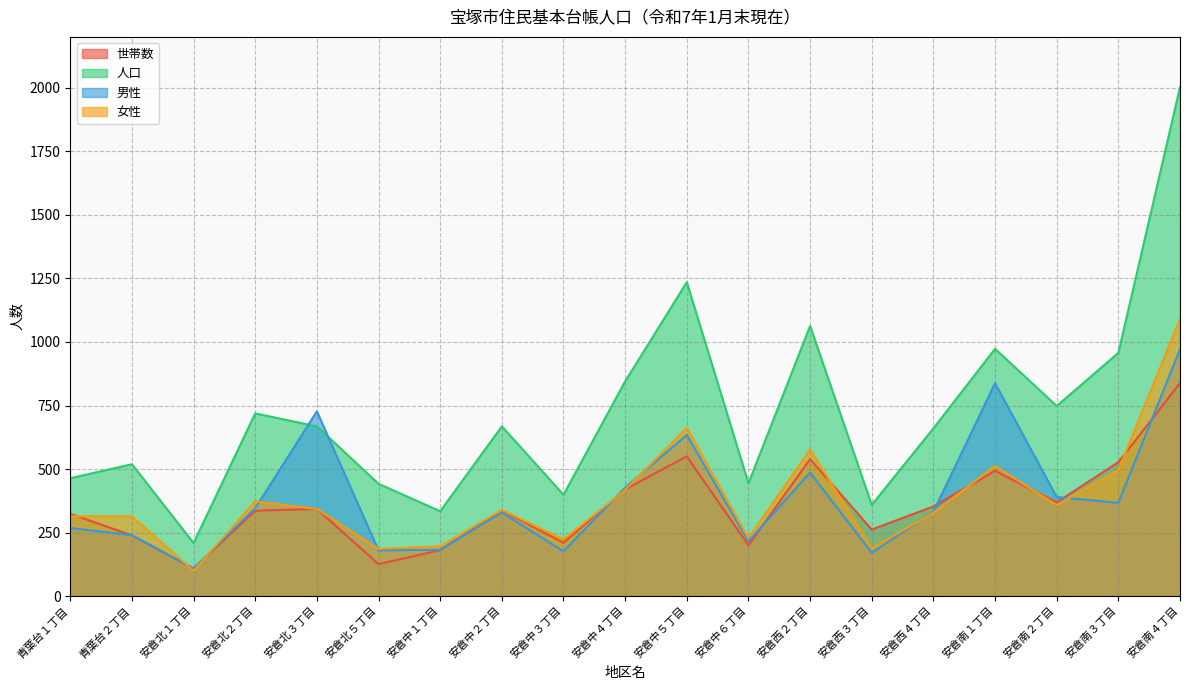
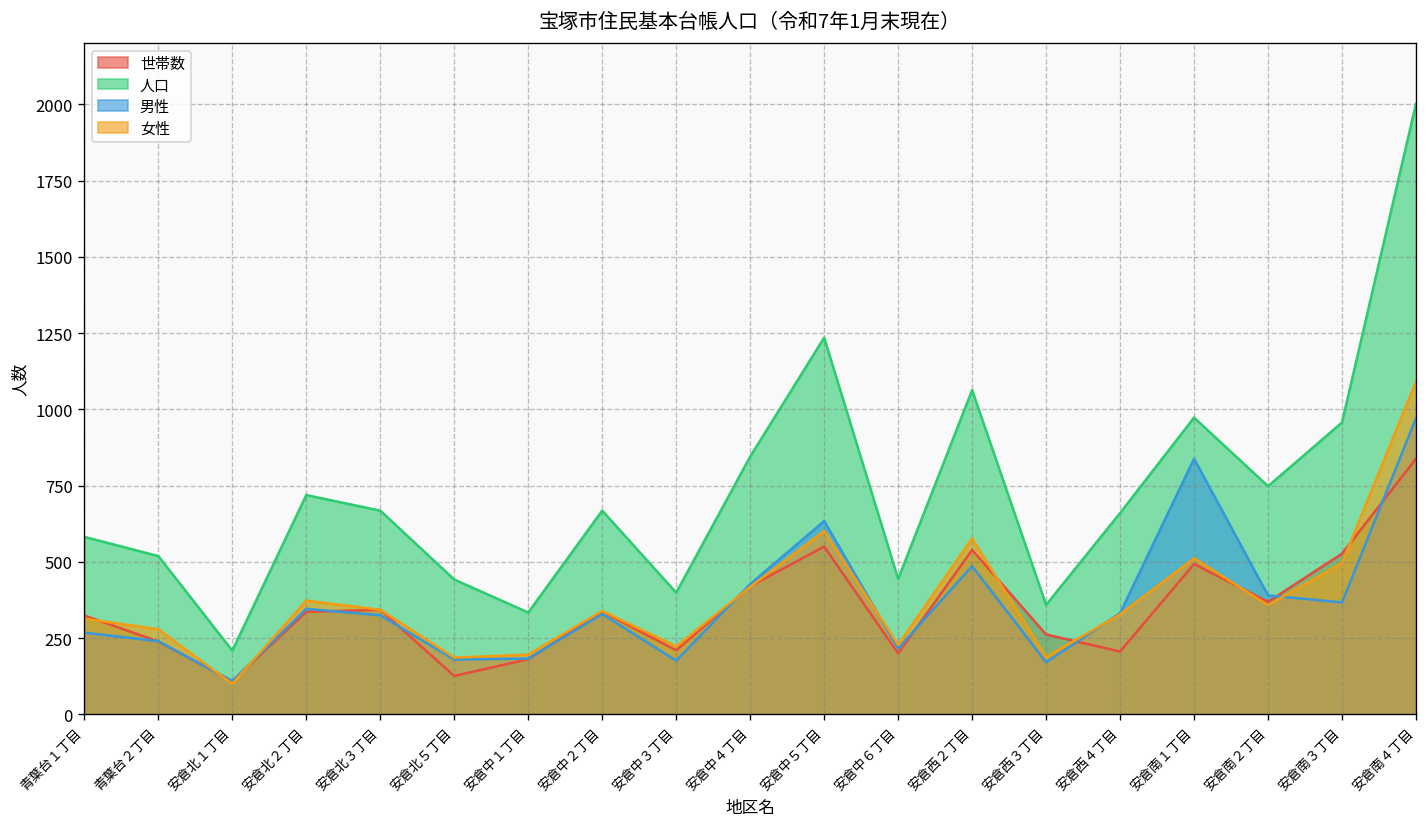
  {
    "世帯数": {
      "安倉北５丁目": 130,
      "安倉中３丁目": 210,
      "安倉中５丁目": 550,
      "安倉中６丁目": 200,
      "安倉西２丁目": 540,
      "安倉西３丁目": 260,
-     "安倉西４丁目": 350,
+     "安倉西４丁目": 210,
      "安倉南１丁目": 490,
      "安倉南２丁目": 370,
      "安倉南３丁目": 530,
      "安倉南４丁目": 840
    },
    "人口": {
-     "青葉台１丁目": 460,
+     "青葉台１丁目": 580,
      "青葉台２丁目": 520,
      "安倉北１丁目": 210,
      "安倉北２丁目": 720,
      "安倉北３丁目": 670,
      "安倉北５丁目": 440,
      "安倉中１丁目": 330,
      "安倉中２丁目": 670,
      "安倉中３丁目": 400,
      "安倉中４丁目": 850,
      "安倉中５丁目": 1240,
      "安倉中６丁目": 440,
      "安倉西２丁目": 1060,
      "安倉西３丁目": 360,
      "安倉西４丁目": 660,
      "安倉南１丁目": 970,
      "安倉南２丁目": 750,
      "安倉南３丁目": 960,
      "安倉南４丁目": 2000
    },
    "男性": {
      "青葉台１丁目": 270,
-     "安倉北３丁目": 730,
+     "安倉北３丁目": 330,
      "安倉中３丁目": 180,
      "安倉中５丁目": 630,
      "安倉中６丁目": 220,
      "安倉西２丁目": 490,
      "安倉西３丁目": 170,
      "安倉南１丁目": 840,
      "安倉南２丁目": 390,
      "安倉南３丁目": 370,
      "安倉南４丁目": 970
    },
    "女性": {
-     "青葉台２丁目": 310,
+     "青葉台２丁目": 280,
      "安倉北２丁目": 370,
      "安倉中１丁目": 200,
      "安倉中３丁目": 220,
-     "安倉中５丁目": 660,
+     "安倉中５丁目": 600,
      "安倉中６丁目": 230,
      "安倉西２丁目": 580,
      "安倉西３丁目": 190,
      "安倉南１丁目": 510,
      "安倉南２丁目": 360,
      "安倉南３丁目": 500,
      "安倉南４丁目": 1090
    }
  }
